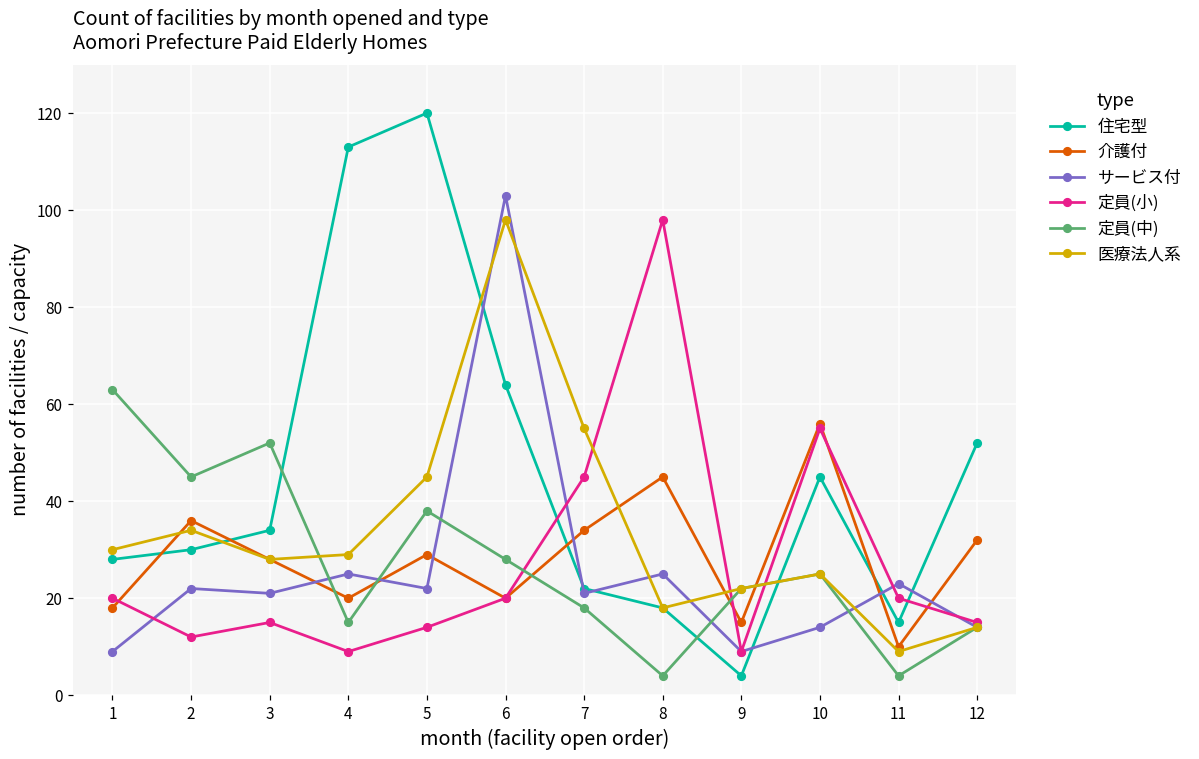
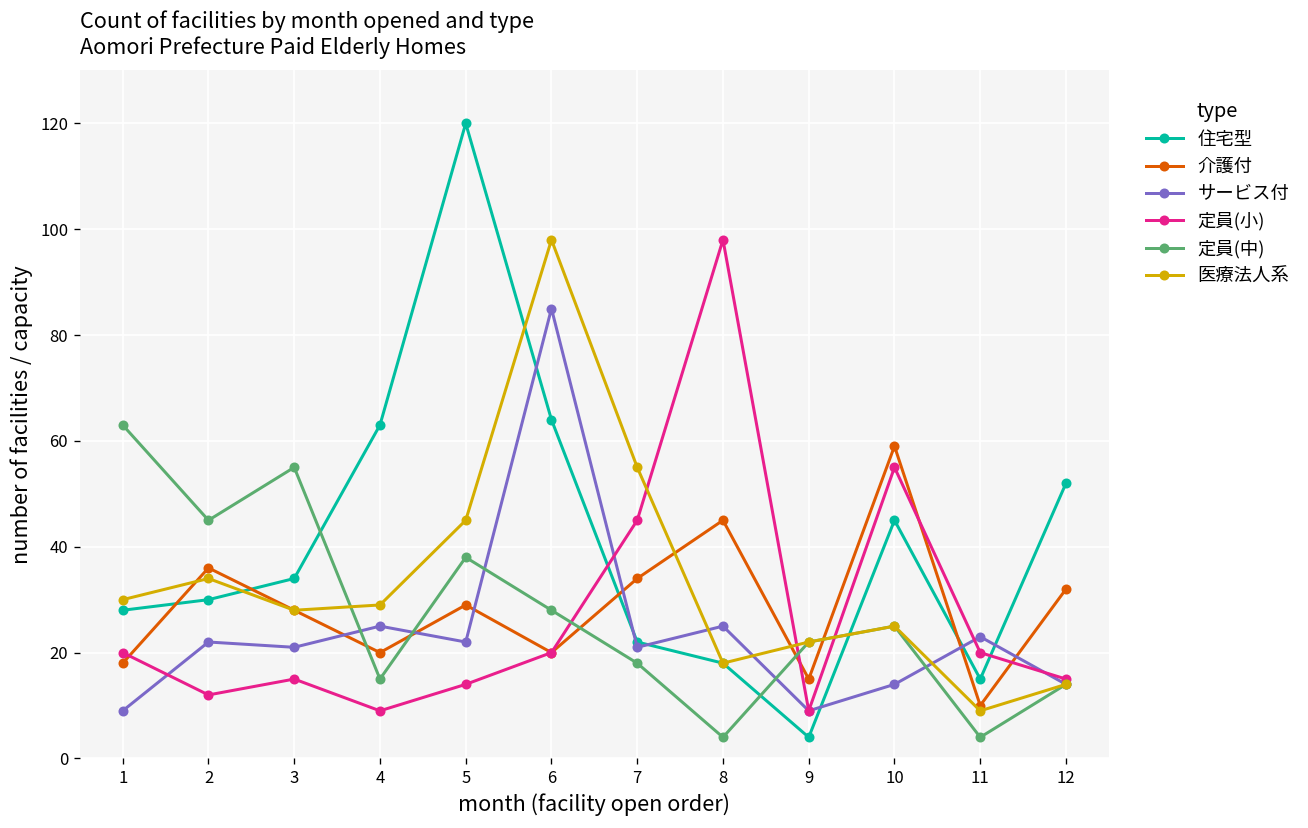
  {
    "住宅型": {
      "1": 28,
      "2": 30,
      "3": 34,
-     "4": 113,
+     "4": 63,
      "5": 120,
      "6": 64,
      "7": 22,
      "9": 4,
      "10": 45,
      "11": 15,
      "12": 52
    },
    "介護付": {
      "1": 18,
      "2": 36,
      "4": 20,
      "5": 29,
      "7": 34,
      "8": 45,
      "9": 15,
-     "10": 56,
+     "10": 59,
      "11": 10,
      "12": 32
    },
    "サービス付": {
      "1": 9,
      "2": 22,
      "3": 21,
      "4": 25,
      "5": 22,
-     "6": 103,
+     "6": 85,
      "7": 21,
      "8": 25,
      "10": 14,
      "11": 23
    },
    "定員(小)": {
      "1": 20,
      "2": 12,
      "3": 15,
      "4": 9,
      "5": 14,
      "7": 45,
      "8": 98,
      "10": 55,
      "11": 20,
      "12": 15
    },
    "定員(中)": {
      "1": 63,
      "2": 45,
-     "3": 52,
+     "3": 55,
      "4": 15,
      "5": 38,
      "6": 28,
      "7": 18,
      "8": 4,
      "11": 4
    },
    "医療法人系": {
      "1": 30,
      "2": 34,
      "4": 29,
      "5": 45,
      "6": 98,
      "7": 55,
      "11": 9
    }
  }
